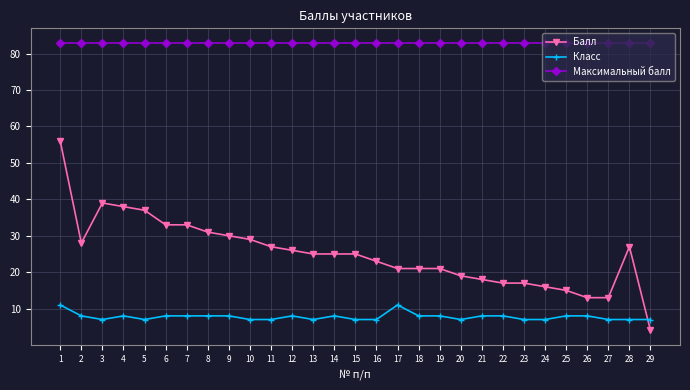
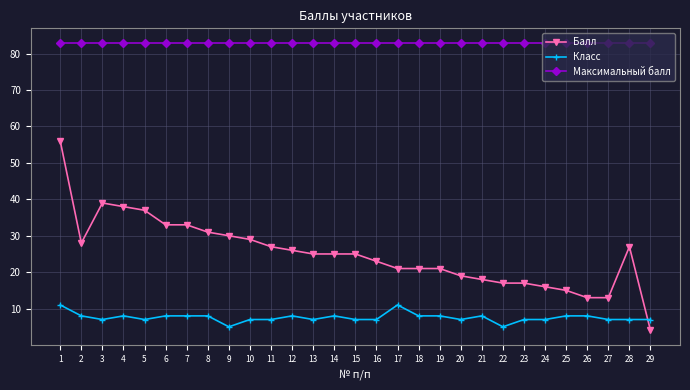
  {
    "Балл": {
      "1": 56,
      "2": 28,
      "3": 39,
      "4": 38,
      "5": 37,
      "6": 33,
      "7": 33,
      "8": 31,
      "9": 30,
      "10": 29,
      "11": 27,
      "12": 26,
      "13": 25,
      "14": 25,
      "15": 25,
      "16": 23,
      "17": 21,
      "18": 21,
      "19": 21,
      "20": 19,
      "21": 18,
      "22": 17,
      "23": 17,
      "24": 16,
      "25": 15,
      "26": 13,
      "27": 13,
      "28": 27,
      "29": 4
    },
    "Класс": {
      "1": 11,
      "2": 8,
      "3": 7,
      "4": 8,
      "5": 7,
      "6": 8,
      "7": 8,
      "8": 8,
-     "9": 8,
+     "9": 5,
      "10": 7,
      "11": 7,
      "12": 8,
      "13": 7,
      "14": 8,
      "15": 7,
      "16": 7,
      "17": 11,
      "18": 8,
      "19": 8,
      "20": 7,
      "21": 8,
-     "22": 8,
+     "22": 5,
      "23": 7,
      "24": 7,
      "25": 8,
      "26": 8,
      "27": 7,
      "28": 7,
      "29": 7
    },
    "Максимальный балл": {
      "1": 83,
      "2": 83,
      "3": 83,
      "4": 83,
      "5": 83,
      "6": 83,
      "7": 83,
      "8": 83,
      "9": 83,
      "10": 83,
      "11": 83,
      "12": 83,
      "13": 83,
      "14": 83,
      "15": 83,
      "16": 83,
      "17": 83,
      "18": 83,
      "19": 83,
      "20": 83,
      "21": 83,
      "22": 83,
      "23": 83
    }
  }
